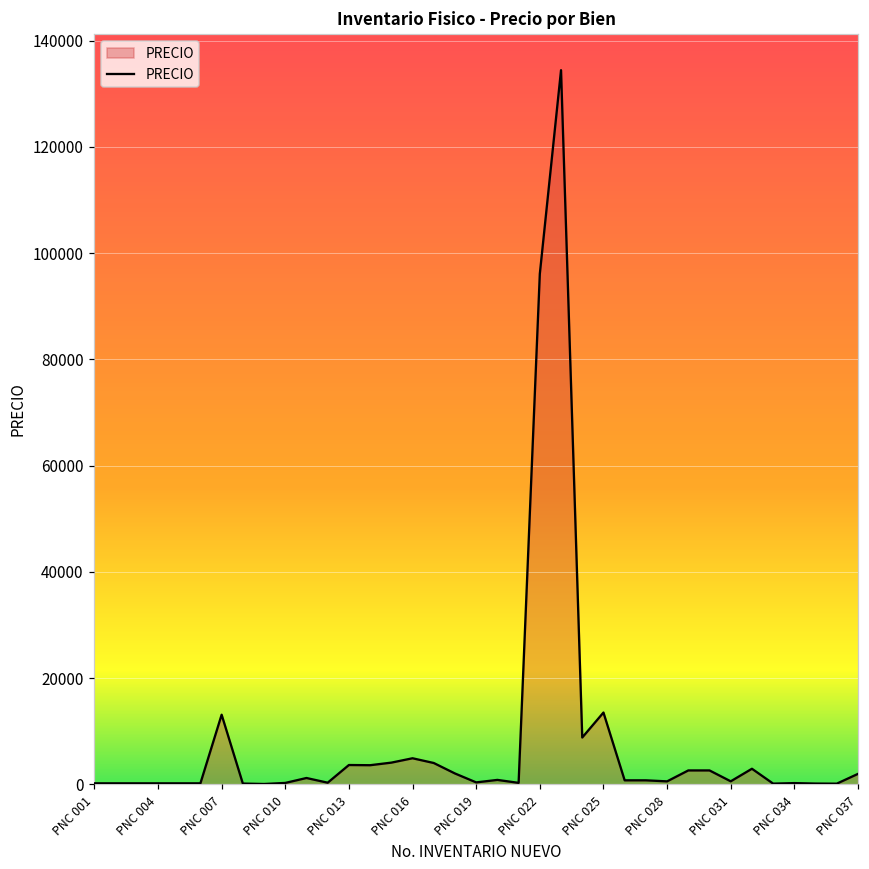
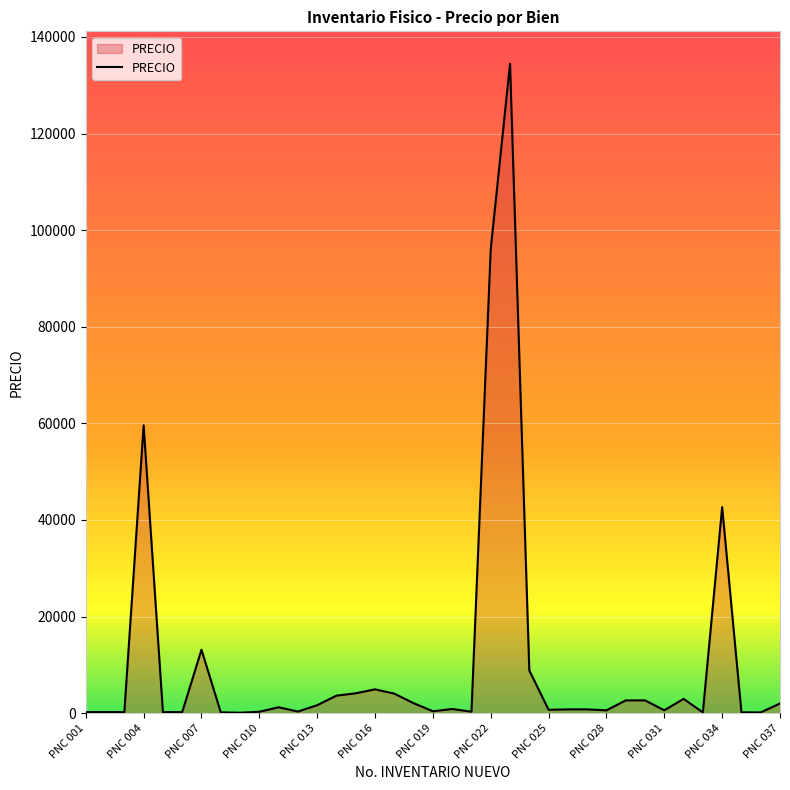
  {
    "PNC 001": 0,
-   "PNC 004": 0,
+   "PNC 004": 60000,
    "PNC 007": 13000,
    "PNC 010": 0,
-   "PNC 013": 4000,
+   "PNC 013": 2000,
    "PNC 016": 5000,
    "PNC 019": 0,
    "PNC 022": 96000,
-   "PNC 025": 14000,
+   "PNC 025": 1000,
    "PNC 028": 1000,
    "PNC 031": 1000,
-   "PNC 034": 0,
+   "PNC 034": 43000,
    "PNC 037": 2000
  }
